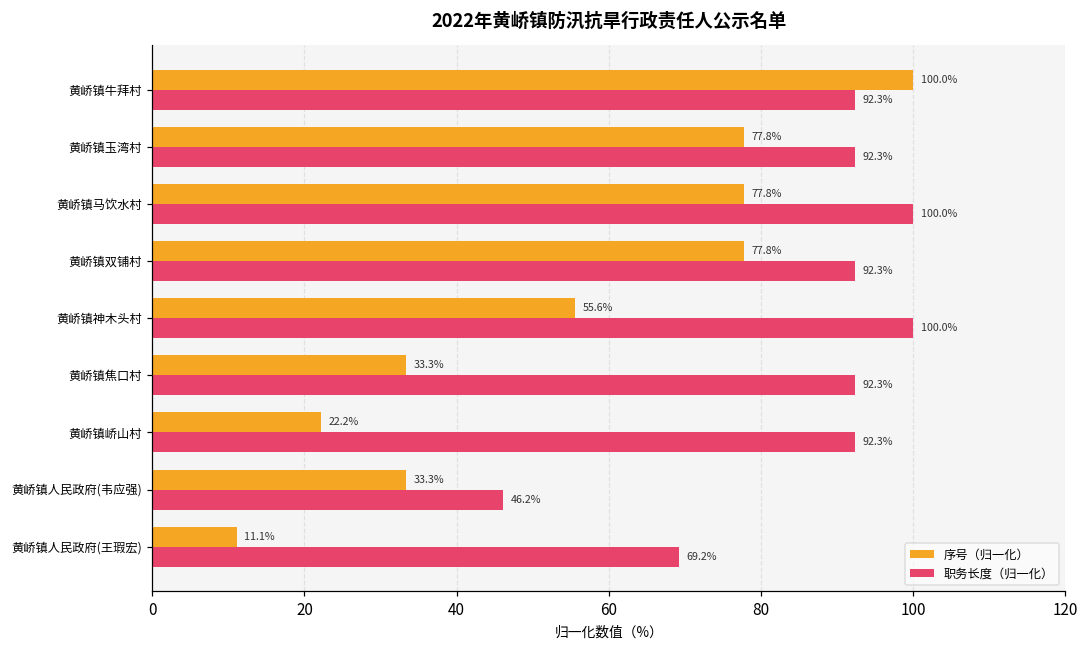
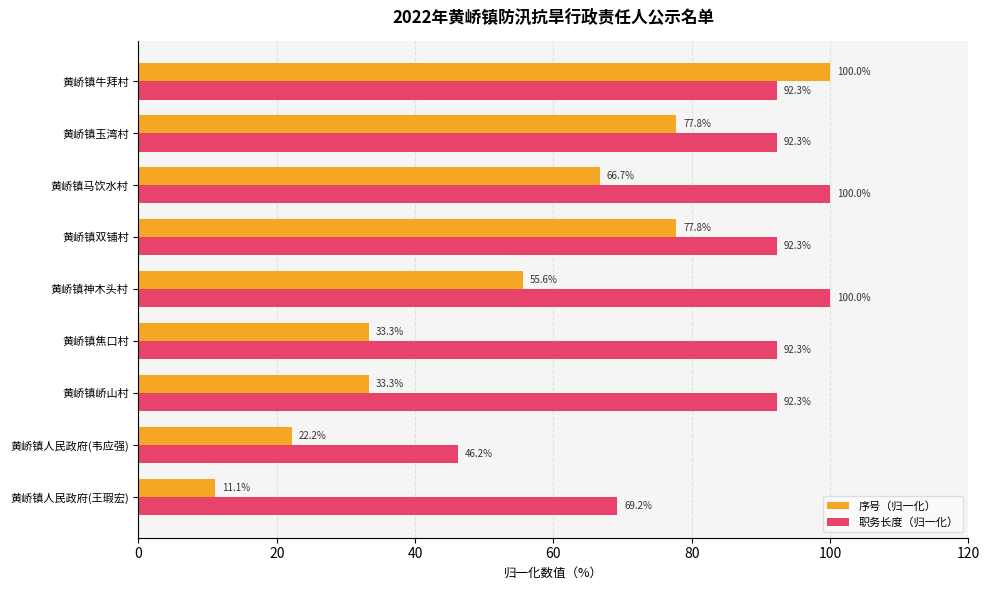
  {
    "序号（归一化）": {
      "黄峤镇牛拜村": "100.0%",
      "黄峤镇玉湾村": "77.8%",
-     "黄峤镇马饮水村": "77.8%",
+     "黄峤镇马饮水村": "66.7%",
      "黄峤镇双铺村": "77.8%",
      "黄峤镇神木头村": "55.6%",
      "黄峤镇焦口村": "33.3%",
-     "黄峤镇峤山村": "22.2%",
-     "黄峤镇人民政府(韦应强)": "33.3%",
+     "黄峤镇峤山村": "33.3%",
+     "黄峤镇人民政府(韦应强)": "22.2%",
      "黄峤镇人民政府(王瑕宏)": "11.1%"
    },
    "职务长度（归一化）": {
      "黄峤镇牛拜村": "92.3%",
      "黄峤镇玉湾村": "92.3%",
      "黄峤镇马饮水村": "100.0%",
      "黄峤镇双铺村": "92.3%",
      "黄峤镇神木头村": "100.0%",
      "黄峤镇焦口村": "92.3%",
      "黄峤镇峤山村": "92.3%",
      "黄峤镇人民政府(韦应强)": "46.2%",
      "黄峤镇人民政府(王瑕宏)": "69.2%"
    }
  }
